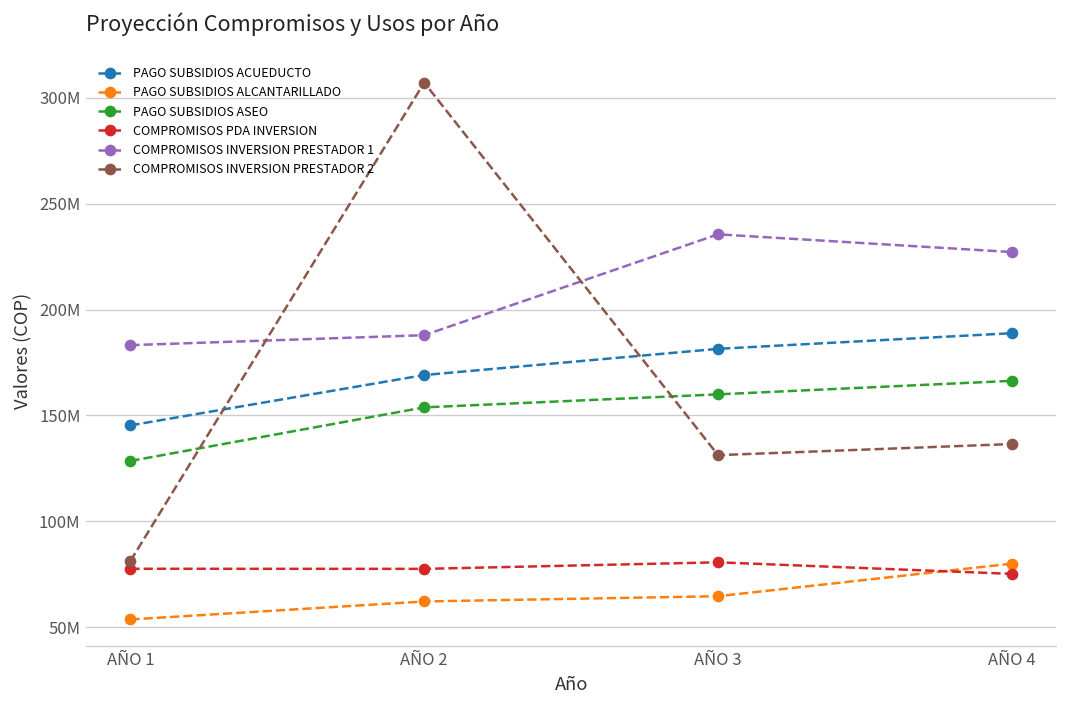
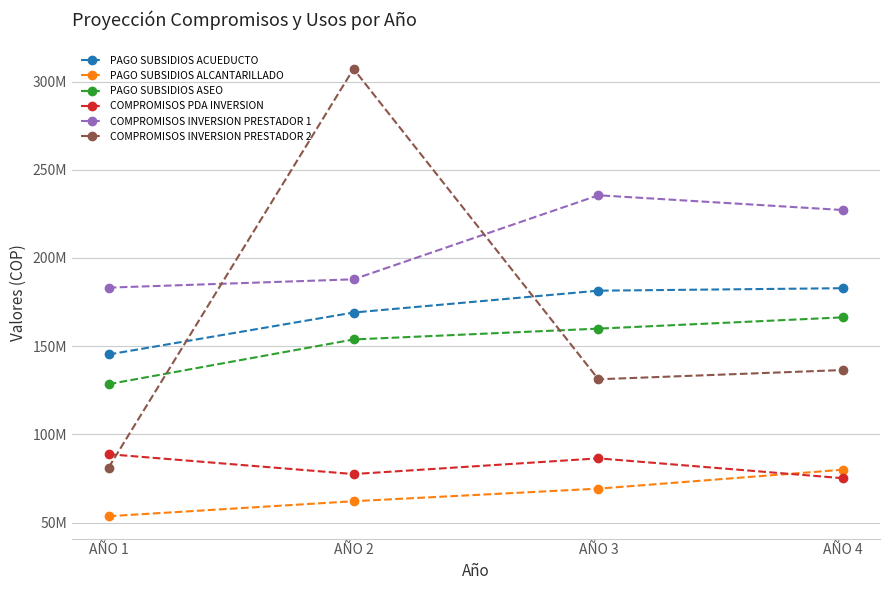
  {
    "PAGO SUBSIDIOS ACUEDUCTO": {
      "AÑO 1": 145000000,
      "AÑO 2": 169000000,
      "AÑO 3": 181000000,
-     "AÑO 4": 189000000
+     "AÑO 4": 183000000
    },
    "PAGO SUBSIDIOS ALCANTARILLADO": {
      "AÑO 1": 54000000,
      "AÑO 2": 62000000,
-     "AÑO 3": 65000000,
+     "AÑO 3": 69000000,
      "AÑO 4": 80000000
    },
    "PAGO SUBSIDIOS ASEO": {
      "AÑO 1": 128000000,
      "AÑO 2": 154000000,
      "AÑO 3": 160000000,
      "AÑO 4": 166000000
    },
    "COMPROMISOS PDA INVERSION": {
-     "AÑO 1": 78000000,
+     "AÑO 1": 89000000,
      "AÑO 2": 77000000,
-     "AÑO 3": 81000000,
+     "AÑO 3": 86000000,
      "AÑO 4": 75000000
    },
    "COMPROMISOS INVERSION PRESTADOR 1": {
      "AÑO 1": 183000000,
      "AÑO 2": 188000000,
      "AÑO 3": 236000000,
      "AÑO 4": 227000000
    },
    "COMPROMISOS INVERSION PRESTADOR 2": {
      "AÑO 1": 81000000,
      "AÑO 2": 307000000,
      "AÑO 3": 131000000,
      "AÑO 4": 136000000
    }
  }
